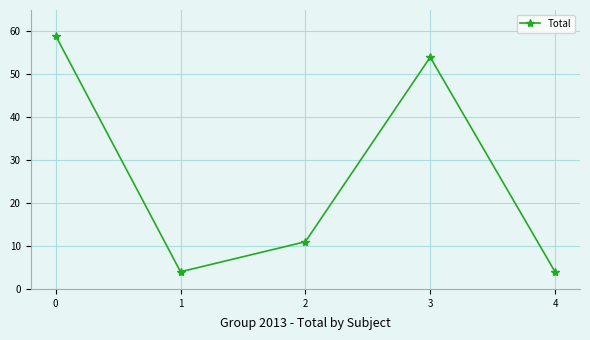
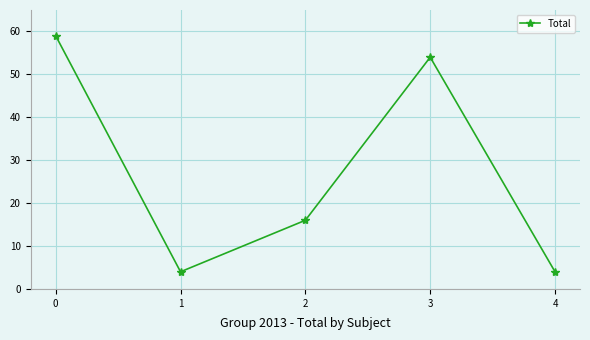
  {
    "0": 59,
    "1": 4,
-   "2": 11,
+   "2": 16,
    "3": 54,
    "4": 4
  }
